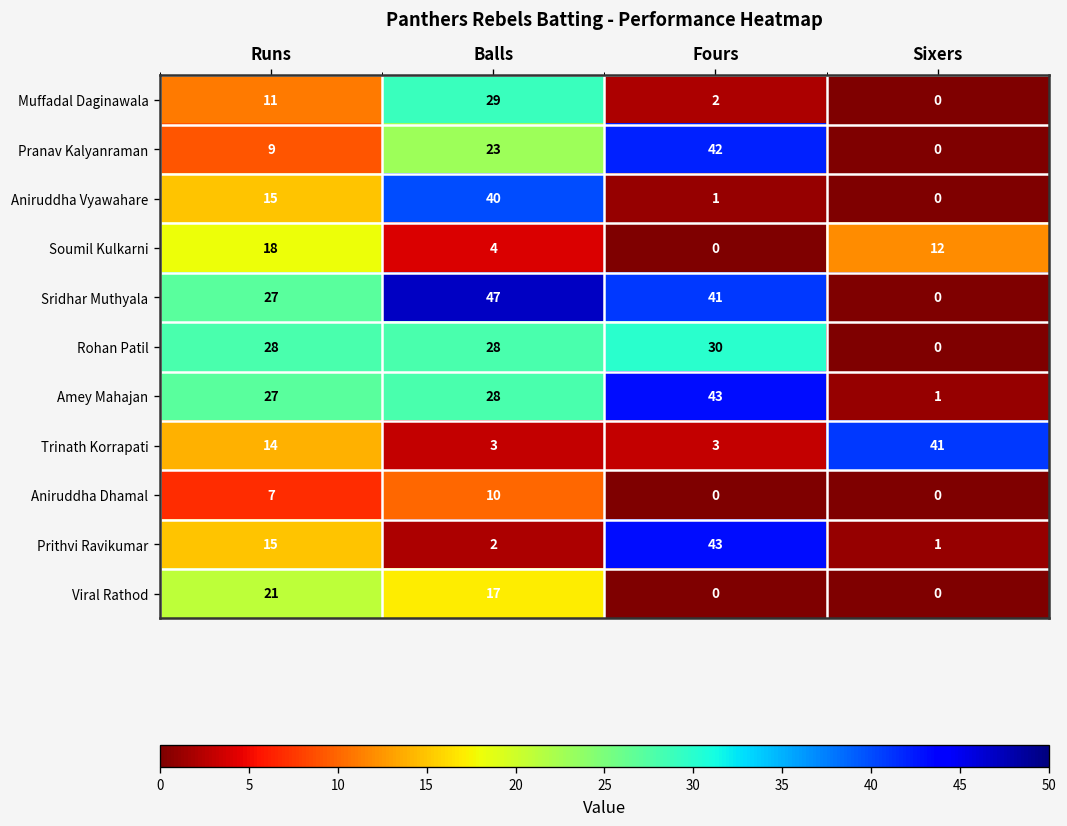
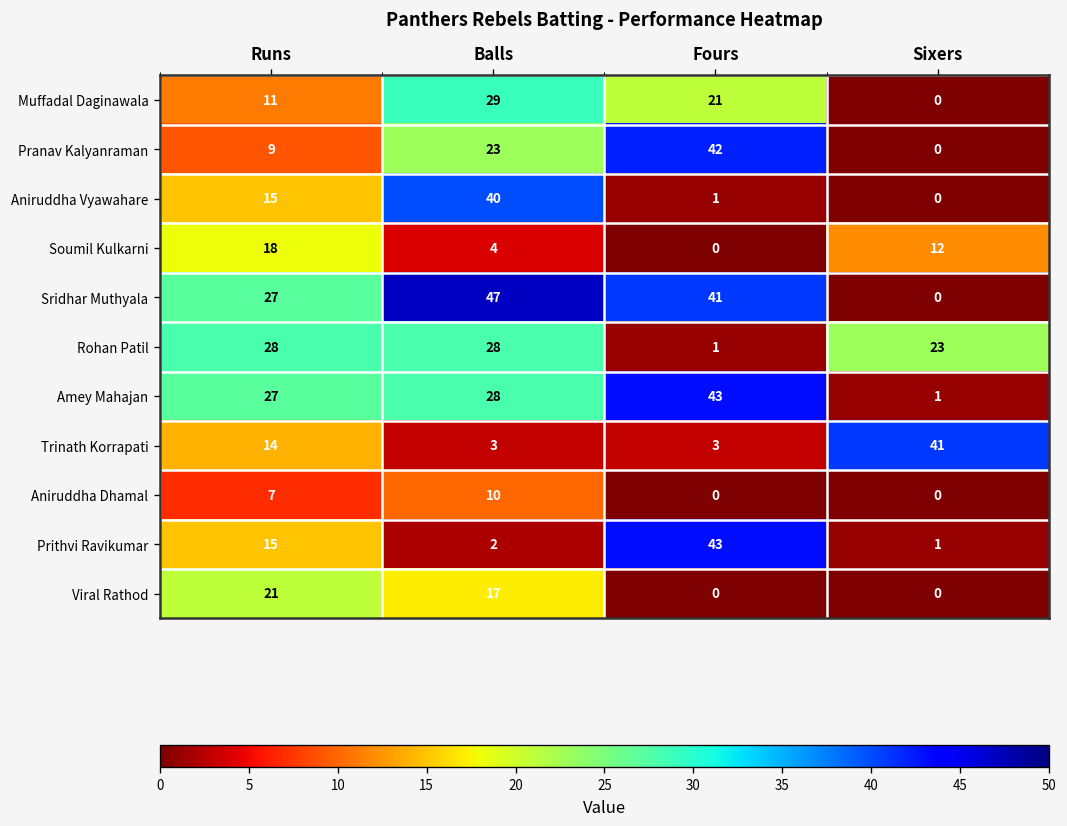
  {
    "Muffadal Daginawala": {
      "Runs": 11,
      "Balls": 29,
-     "Fours": 2,
+     "Fours": 21,
      "Sixers": 0
    },
    "Pranav Kalyanraman": {
      "Runs": 9,
      "Balls": 23,
      "Fours": 42,
      "Sixers": 0
    },
    "Aniruddha Vyawahare": {
      "Runs": 15,
      "Balls": 40,
      "Fours": 1,
      "Sixers": 0
    },
    "Soumil Kulkarni": {
      "Runs": 18,
      "Balls": 4,
      "Fours": 0,
      "Sixers": 12
    },
    "Sridhar Muthyala": {
      "Runs": 27,
      "Balls": 47,
      "Fours": 41,
      "Sixers": 0
    },
    "Rohan Patil": {
      "Runs": 28,
      "Balls": 28,
-     "Fours": 30,
-     "Sixers": 0
+     "Fours": 1,
+     "Sixers": 23
    },
    "Amey Mahajan": {
      "Runs": 27,
      "Balls": 28,
      "Fours": 43,
      "Sixers": 1
    },
    "Trinath Korrapati": {
      "Runs": 14,
      "Balls": 3,
      "Fours": 3,
      "Sixers": 41
    },
    "Aniruddha Dhamal": {
      "Runs": 7,
      "Balls": 10,
      "Fours": 0,
      "Sixers": 0
    },
    "Prithvi Ravikumar": {
      "Runs": 15,
      "Balls": 2,
      "Fours": 43,
      "Sixers": 1
    },
    "Viral Rathod": {
      "Runs": 21,
      "Balls": 17,
      "Fours": 0,
      "Sixers": 0
    }
  }
